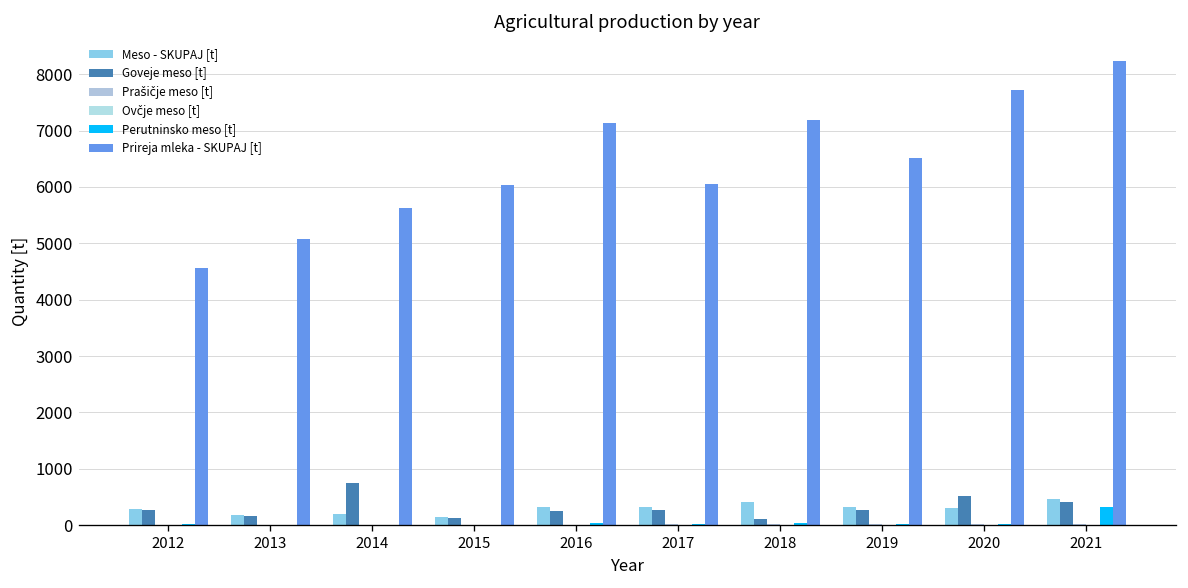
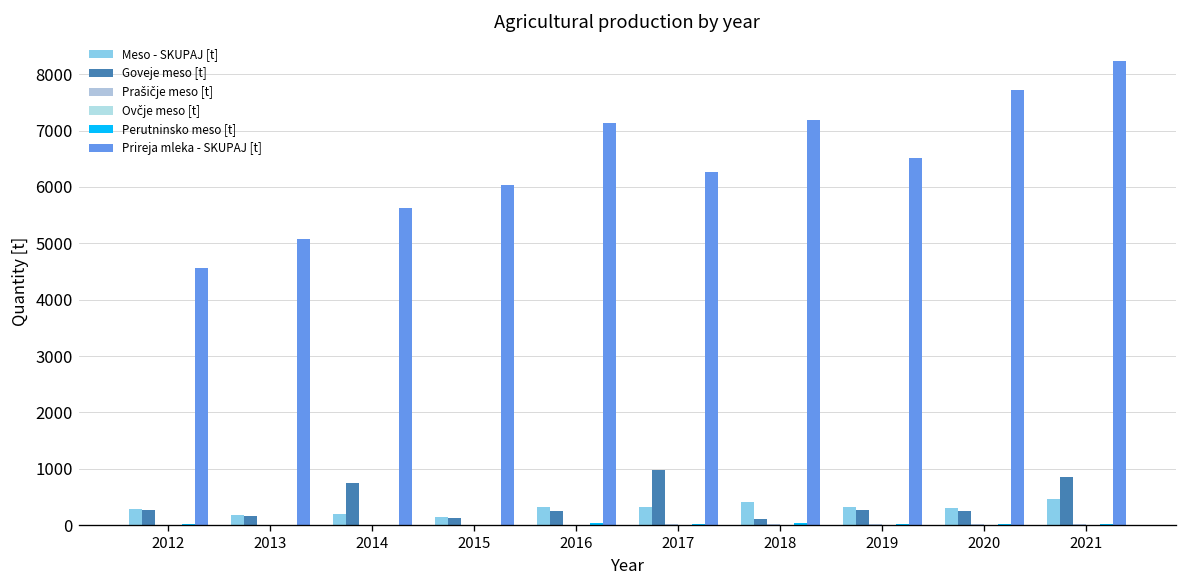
  {
    "Goveje meso [t]": {
      "2012": 300,
      "2013": 200,
      "2014": 700,
      "2015": 100,
      "2016": 300,
-     "2017": 300,
+     "2017": 1000,
      "2018": 100,
      "2019": 300,
-     "2020": 500,
-     "2021": 400
+     "2020": 300,
+     "2021": 900
    },
    "Perutninsko meso [t]": {
-     "2021": 300
+     "2021": 0
    },
    "Prireja mleka - SKUPAJ [t]": {
      "2012": 4600,
      "2013": 5100,
      "2014": 5600,
      "2015": 6000,
      "2016": 7100,
-     "2017": 6100,
+     "2017": 6300,
      "2018": 7200,
      "2019": 6500,
      "2020": 7700,
      "2021": 8200
    }
  }
